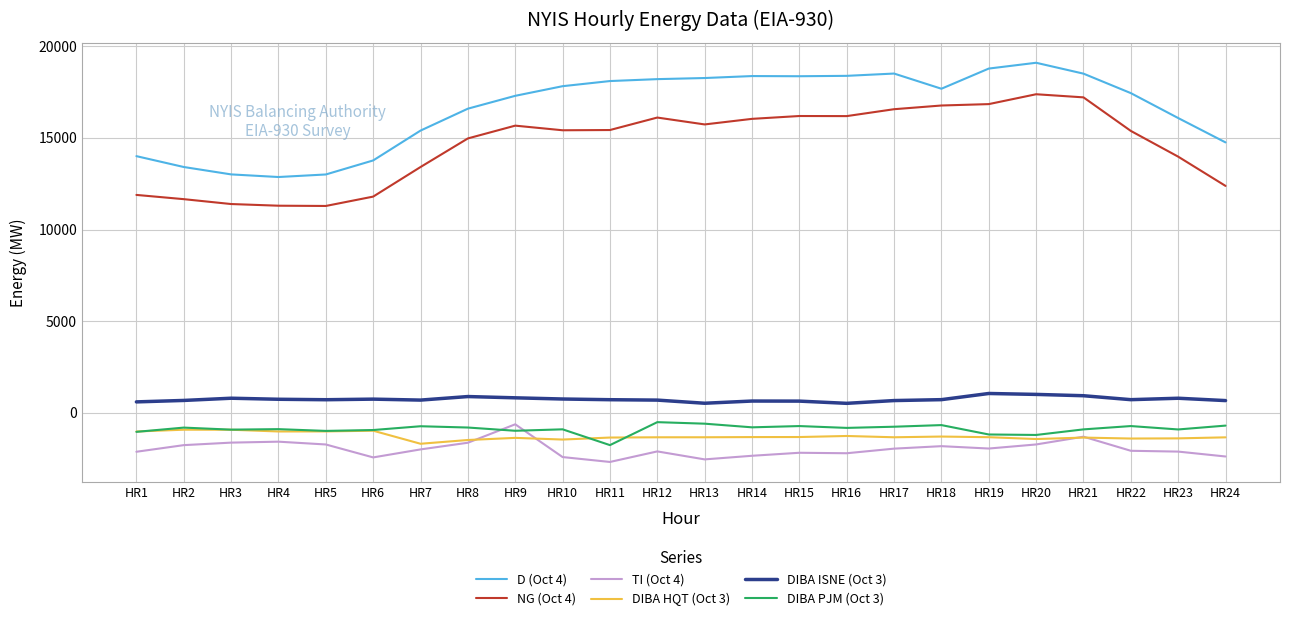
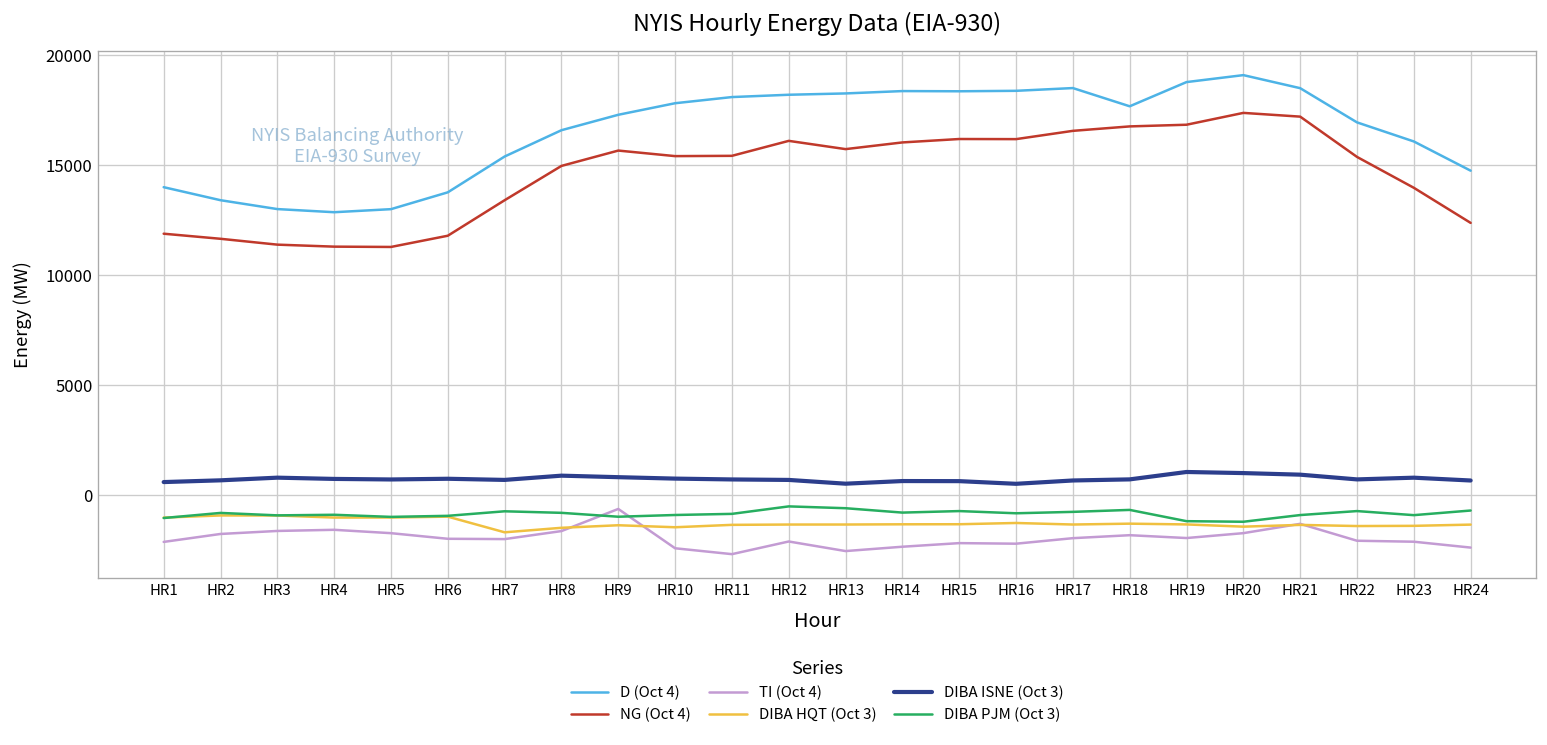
  {
    "D (Oct 4)": {
      "HR1": 14000,
      "HR2": 13400,
      "HR3": 13000,
      "HR4": 12900,
      "HR5": 13000,
      "HR6": 13800,
      "HR7": 15400,
      "HR8": 16600,
      "HR9": 17300,
      "HR10": 17800,
      "HR11": 18100,
      "HR12": 18200,
      "HR13": 18300,
      "HR14": 18400,
      "HR15": 18400,
      "HR16": 18400,
      "HR17": 18500,
      "HR18": 17700,
      "HR19": 18800,
      "HR20": 19100,
      "HR21": 18500,
-     "HR22": 17400,
+     "HR22": 16900,
      "HR23": 16100,
      "HR24": 14800
    },
    "NG (Oct 4)": {
      "HR1": 11900,
      "HR2": 11700,
      "HR3": 11400,
      "HR4": 11300,
      "HR5": 11300,
      "HR6": 11800,
      "HR7": 13400,
      "HR8": 15000,
      "HR9": 15700,
      "HR10": 15400,
      "HR11": 15400,
      "HR12": 16100,
      "HR13": 15700,
      "HR14": 16000,
      "HR15": 16200,
      "HR16": 16200,
      "HR17": 16600,
      "HR18": 16800,
      "HR19": 16800,
      "HR20": 17400,
      "HR21": 17200,
      "HR22": 15400,
      "HR23": 14000,
      "HR24": 12400
    },
    "TI (Oct 4)": {
      "HR1": -2100,
      "HR2": -1800,
      "HR3": -1600,
      "HR4": -1600,
      "HR5": -1700,
-     "HR6": -2400,
+     "HR6": -2000,
      "HR7": -2000,
      "HR8": -1600,
      "HR9": -600,
      "HR10": -2400,
      "HR11": -2700,
      "HR12": -2100,
      "HR13": -2500,
      "HR14": -2300,
      "HR15": -2200,
      "HR16": -2200,
      "HR17": -1900,
      "HR18": -1800,
      "HR19": -1900,
      "HR20": -1700,
      "HR22": -2100,
      "HR23": -2100,
      "HR24": -2400
    },
    "DIBA HQT (Oct 3)": {
      "HR7": -1700,
      "HR8": -1500,
      "HR9": -1400,
      "HR10": -1400,
      "HR11": -1300,
      "HR12": -1300,
      "HR13": -1300,
      "HR14": -1300,
      "HR15": -1300,
      "HR16": -1300,
      "HR17": -1300,
      "HR18": -1300,
      "HR19": -1300,
      "HR20": -1400,
      "HR22": -1400,
      "HR23": -1400,
      "HR24": -1300
    },
    "DIBA ISNE (Oct 3)": {
      "HR1": 600,
      "HR2": 700,
      "HR3": 800,
      "HR4": 700,
      "HR5": 700,
      "HR6": 800,
      "HR7": 700,
      "HR8": 900,
      "HR9": 800,
      "HR10": 800,
      "HR11": 700,
      "HR12": 700,
      "HR13": 500,
      "HR14": 700,
      "HR15": 600,
      "HR16": 500,
      "HR17": 700,
      "HR18": 700,
      "HR19": 1100,
      "HR20": 1000,
      "HR21": 900,
      "HR22": 700,
      "HR23": 800,
      "HR24": 700
    },
    "DIBA PJM (Oct 3)": {
      "HR7": -700,
      "HR8": -800,
      "HR9": -1000,
      "HR10": -900,
-     "HR11": -1800,
+     "HR11": -800,
      "HR12": -500,
      "HR13": -600,
      "HR14": -800,
      "HR15": -700,
      "HR16": -800,
      "HR17": -700,
      "HR18": -700,
      "HR19": -1200,
      "HR20": -1200,
      "HR21": -900,
      "HR22": -700,
      "HR23": -900,
      "HR24": -700
    }
  }
